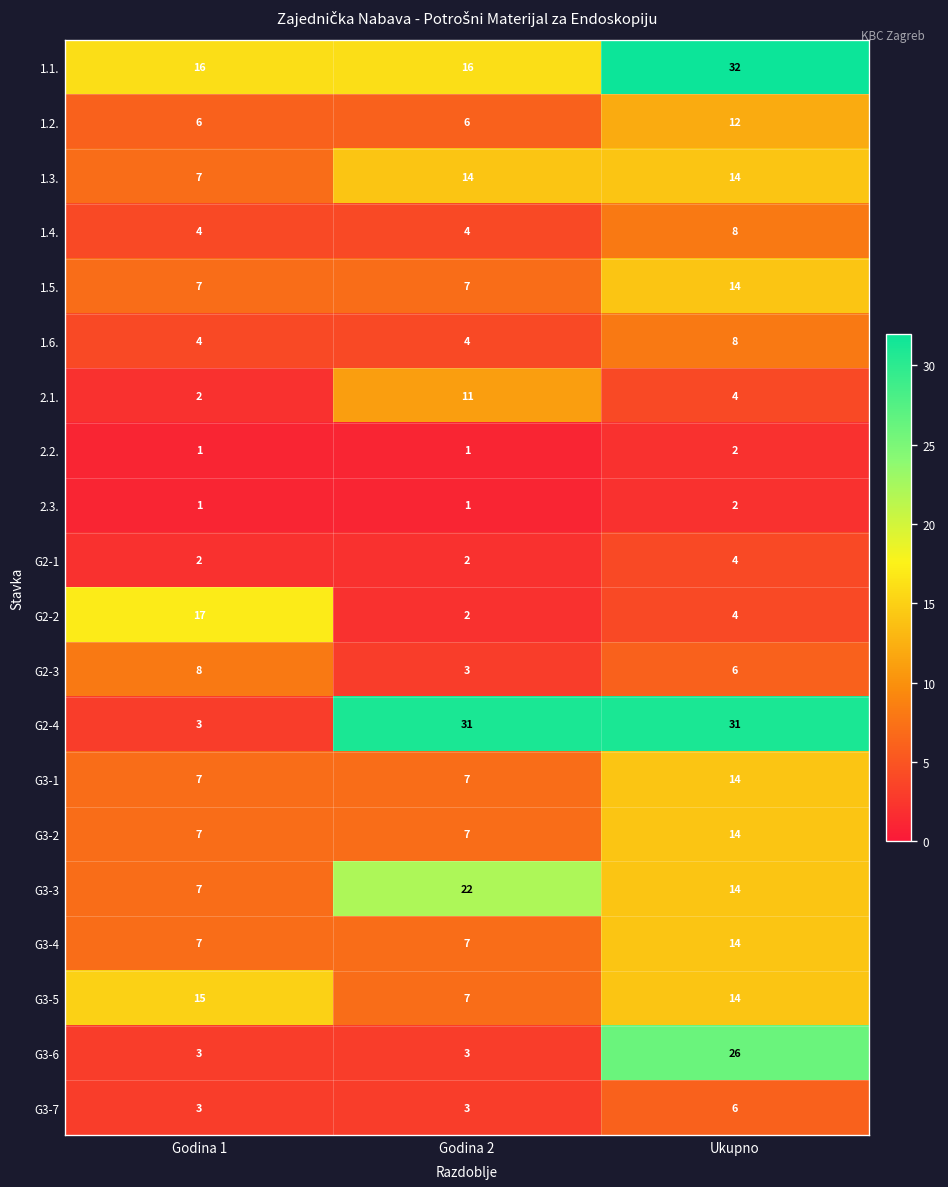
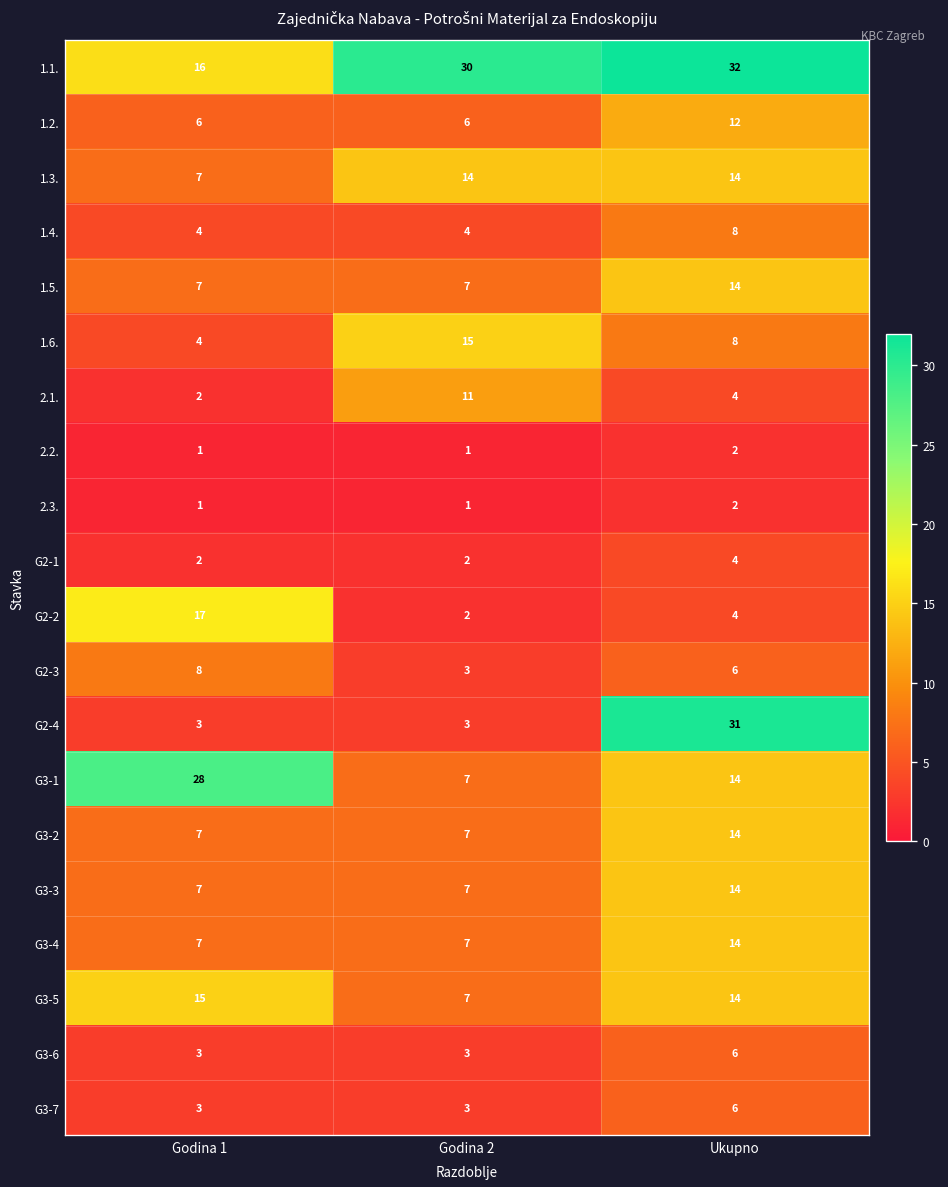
  {
    "1.1.": {
      "Godina 1": 16,
-     "Godina 2": 16,
+     "Godina 2": 30,
      "Ukupno": 32
    },
    "1.2.": {
      "Godina 1": 6,
      "Godina 2": 6,
      "Ukupno": 12
    },
    "1.3.": {
      "Godina 1": 7,
      "Godina 2": 14,
      "Ukupno": 14
    },
    "1.4.": {
      "Godina 1": 4,
      "Godina 2": 4,
      "Ukupno": 8
    },
    "1.5.": {
      "Godina 1": 7,
      "Godina 2": 7,
      "Ukupno": 14
    },
    "1.6.": {
      "Godina 1": 4,
-     "Godina 2": 4,
+     "Godina 2": 15,
      "Ukupno": 8
    },
    "2.1.": {
      "Godina 1": 2,
      "Godina 2": 11,
      "Ukupno": 4
    },
    "2.2.": {
      "Godina 1": 1,
      "Godina 2": 1,
      "Ukupno": 2
    },
    "2.3.": {
      "Godina 1": 1,
      "Godina 2": 1,
      "Ukupno": 2
    },
    "G2-1": {
      "Godina 1": 2,
      "Godina 2": 2,
      "Ukupno": 4
    },
    "G2-2": {
      "Godina 1": 17,
      "Godina 2": 2,
      "Ukupno": 4
    },
    "G2-3": {
      "Godina 1": 8,
      "Godina 2": 3,
      "Ukupno": 6
    },
    "G2-4": {
      "Godina 1": 3,
-     "Godina 2": 31,
+     "Godina 2": 3,
      "Ukupno": 31
    },
    "G3-1": {
-     "Godina 1": 7,
+     "Godina 1": 28,
      "Godina 2": 7,
      "Ukupno": 14
    },
    "G3-2": {
      "Godina 1": 7,
      "Godina 2": 7,
      "Ukupno": 14
    },
    "G3-3": {
      "Godina 1": 7,
-     "Godina 2": 22,
+     "Godina 2": 7,
      "Ukupno": 14
    },
    "G3-4": {
      "Godina 1": 7,
      "Godina 2": 7,
      "Ukupno": 14
    },
    "G3-5": {
      "Godina 1": 15,
      "Godina 2": 7,
      "Ukupno": 14
    },
    "G3-6": {
      "Godina 1": 3,
      "Godina 2": 3,
-     "Ukupno": 26
+     "Ukupno": 6
    },
    "G3-7": {
      "Godina 1": 3,
      "Godina 2": 3,
      "Ukupno": 6
    }
  }
